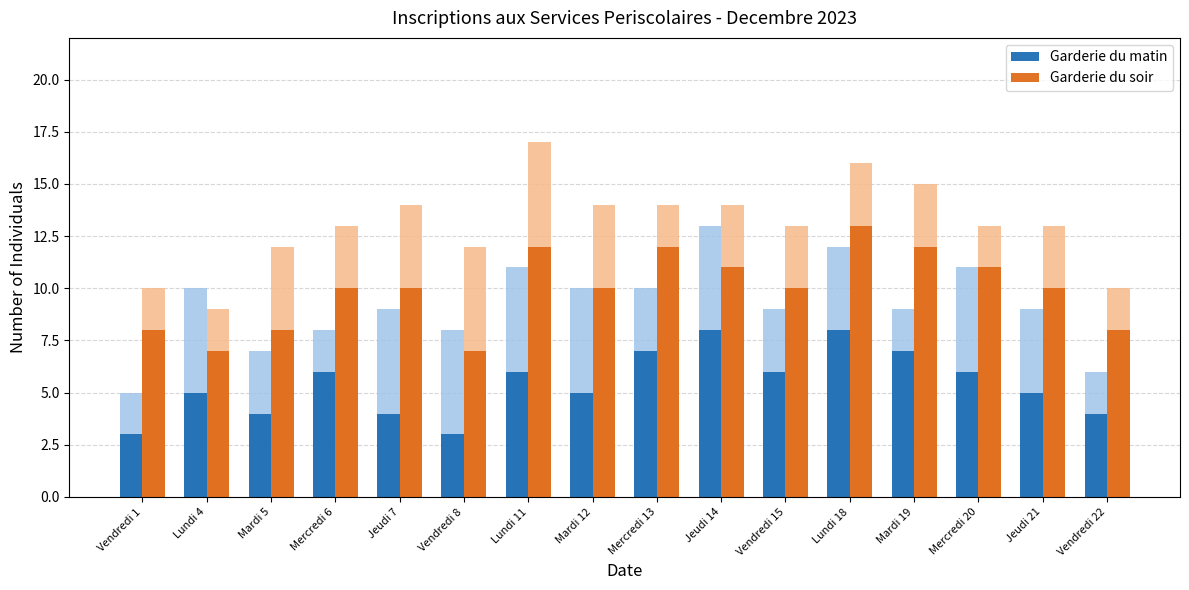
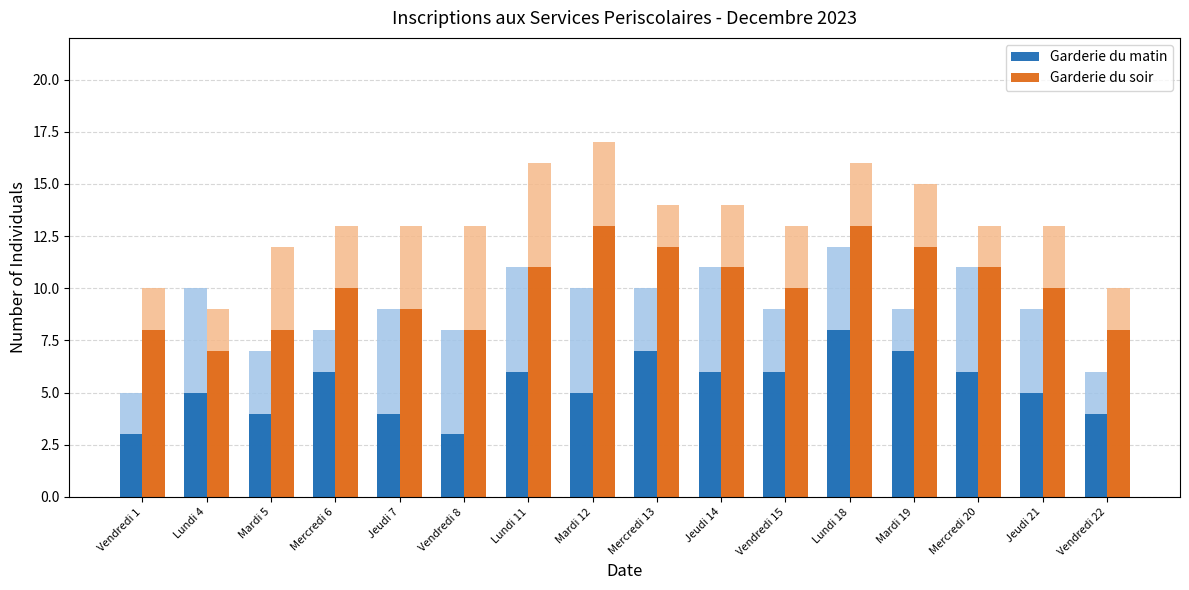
  {
    "Garderie du matin": {
-     "Jeudi 14": 8
+     "Jeudi 14": 6
    },
    "Garderie du soir": {
-     "Jeudi 7": 10,
-     "Vendredi 8": 7,
-     "Lundi 11": 12,
-     "Mardi 12": 10
+     "Jeudi 7": 9,
+     "Vendredi 8": 8,
+     "Lundi 11": 11,
+     "Mardi 12": 13
    }
  }
